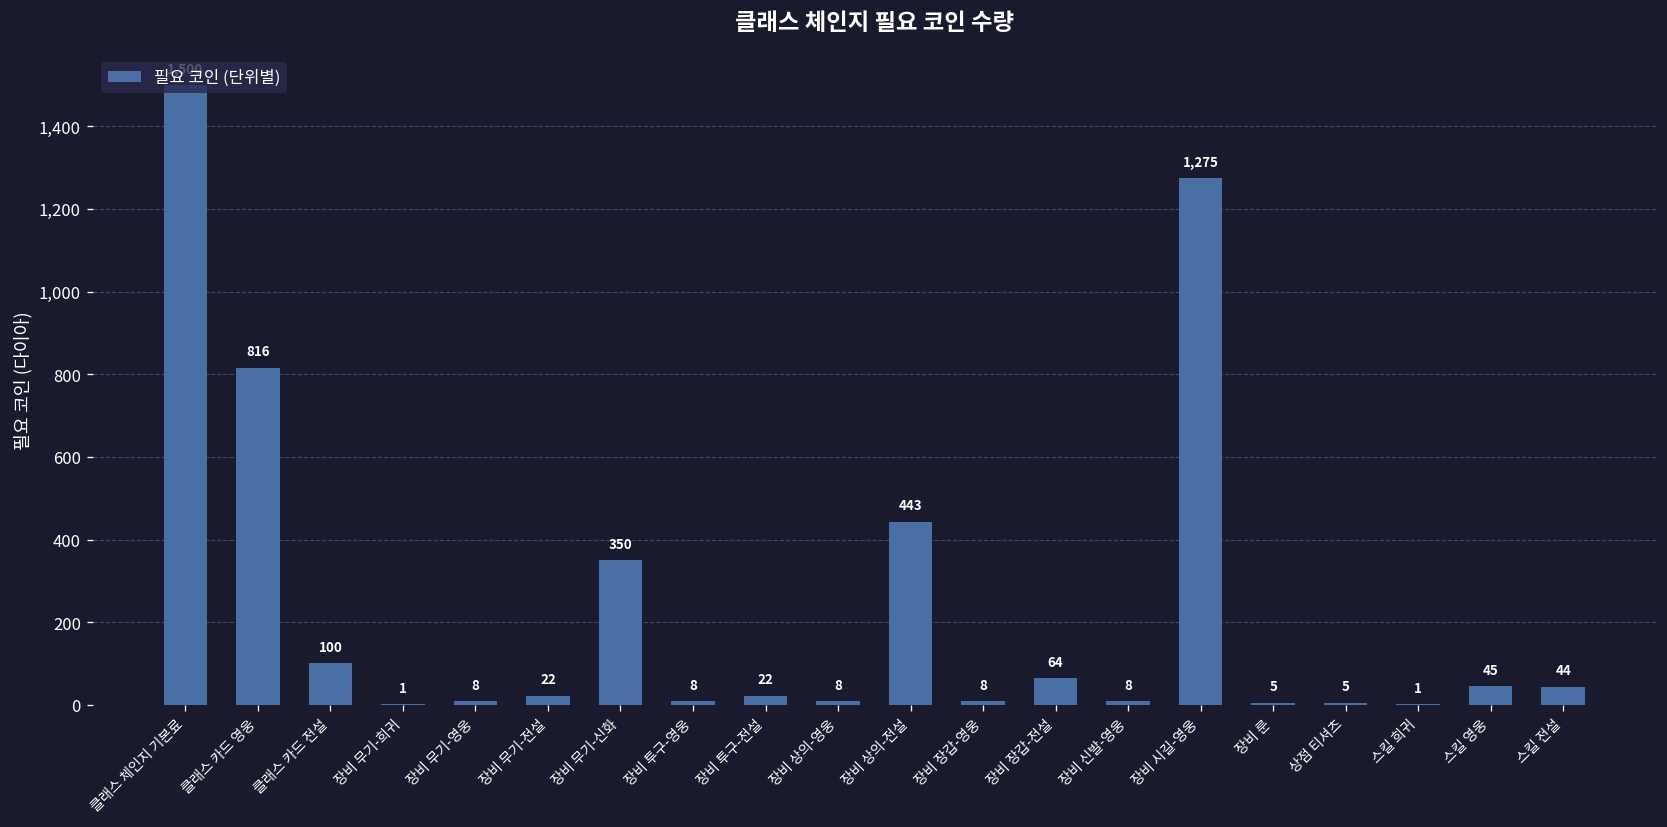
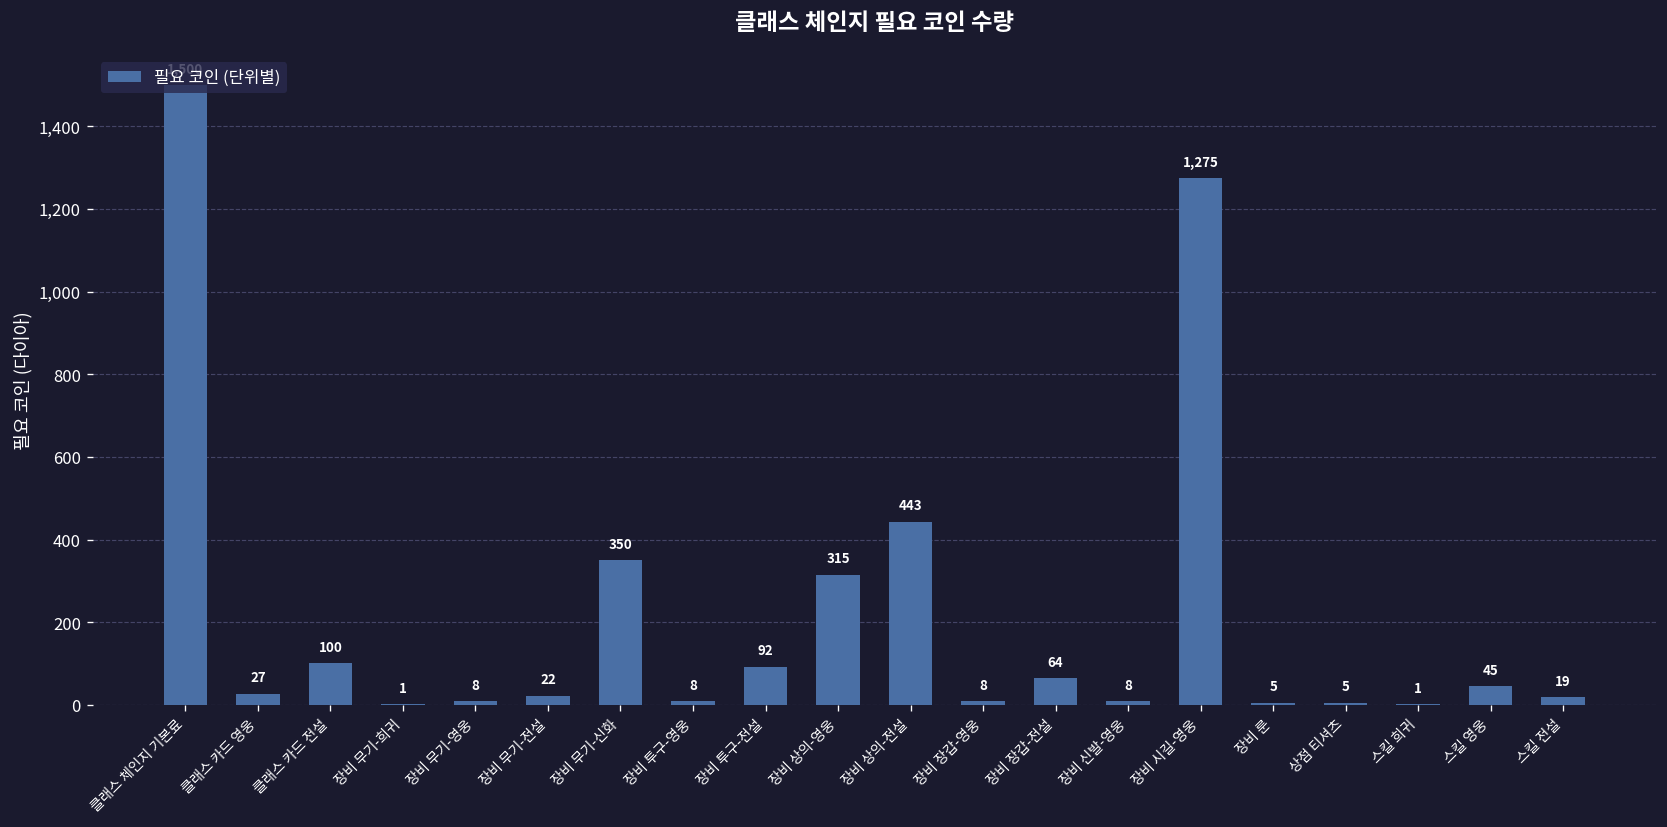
  {
-   "클래스 카드 영웅": "816",
+   "클래스 카드 영웅": "27",
    "클래스 카드 전설": "100",
    "장비 무기-희귀": "1",
    "장비 무기-영웅": "8",
    "장비 무기-전설": "22",
    "장비 무기-신화": "350",
    "장비 투구-영웅": "8",
-   "장비 투구-전설": "22",
-   "장비 상의-영웅": "8",
+   "장비 투구-전설": "92",
+   "장비 상의-영웅": "315",
    "장비 상의-전설": "443",
    "장비 장갑-영웅": "8",
    "장비 장갑-전설": "64",
    "장비 신발-영웅": "8",
    "장비 시길-영웅": "1,275",
    "장비 룬": "5",
    "상점 티셔츠": "5",
    "스킬 희귀": "1",
    "스킬 영웅": "45",
-   "스킬 전설": "44"
+   "스킬 전설": "19"
  }
